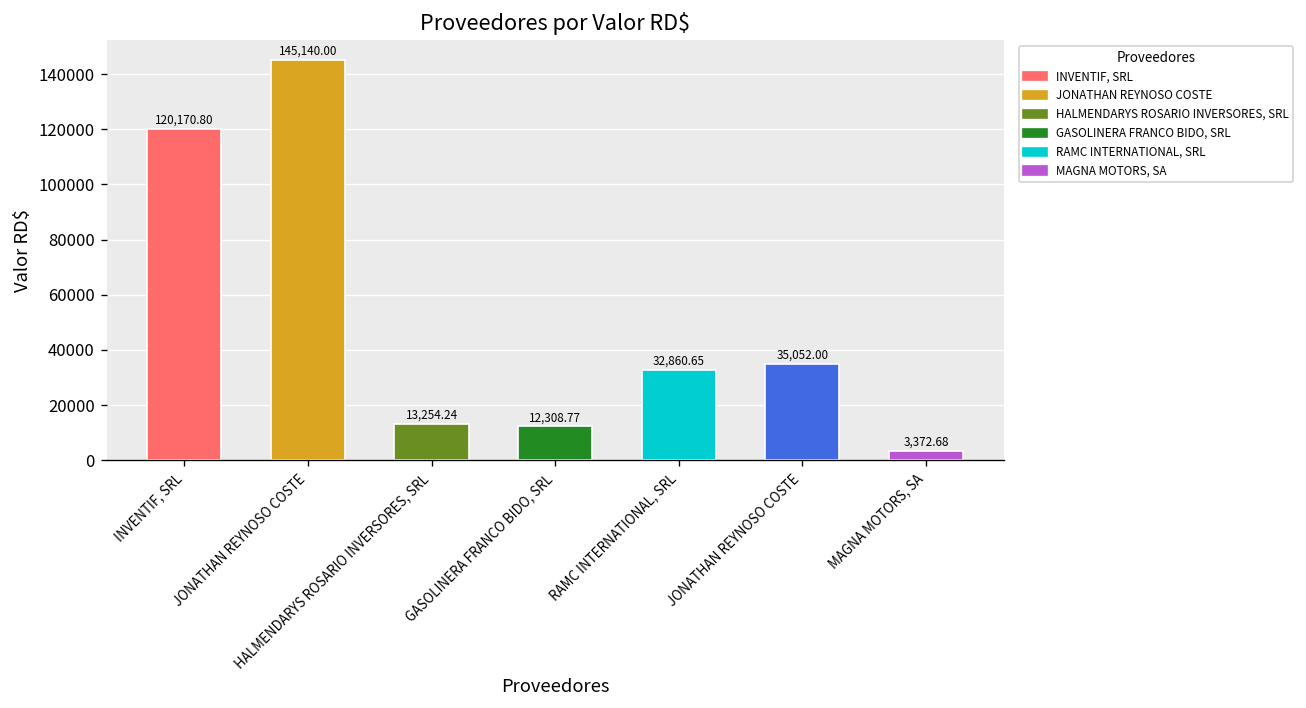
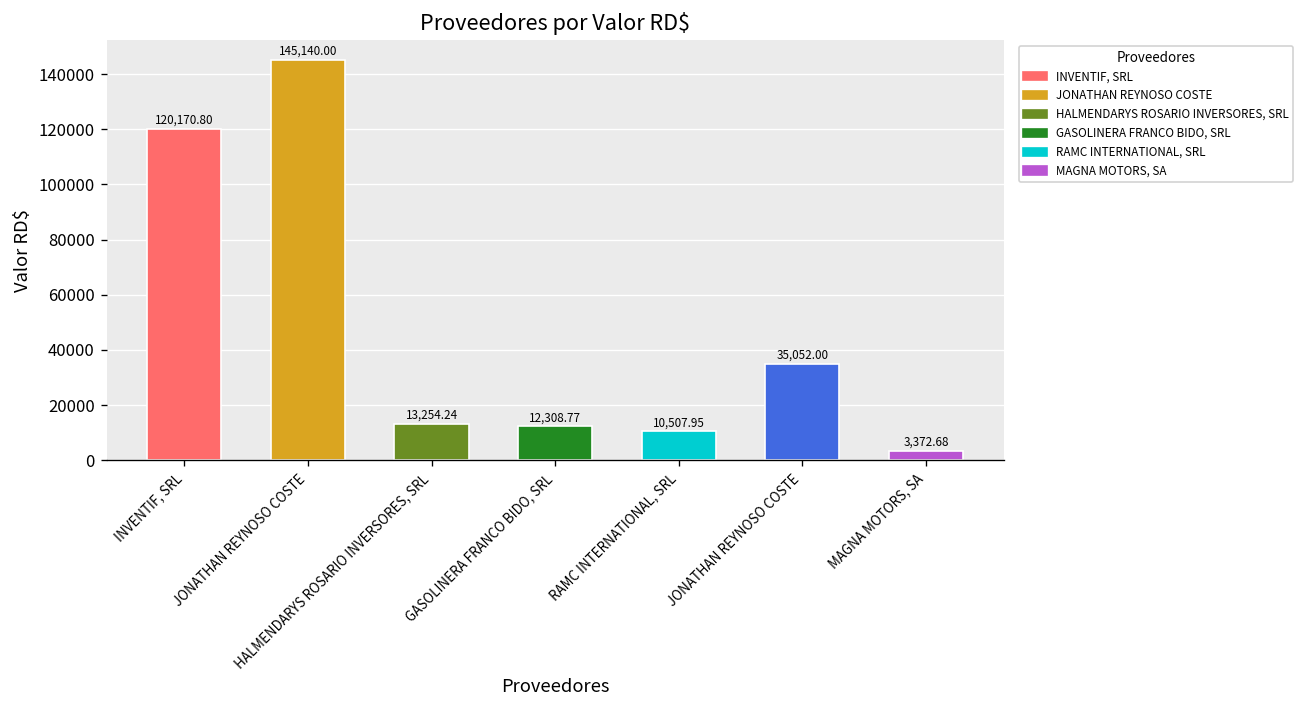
  {
    "INVENTIF, SRL": "120,170.80",
    "HALMENDARYS ROSARIO INVERSORES, SRL": "13,254.24",
    "GASOLINERA FRANCO BIDO, SRL": "12,308.77",
-   "RAMC INTERNATIONAL, SRL": "32,860.65",
+   "RAMC INTERNATIONAL, SRL": "10,507.95",
    "MAGNA MOTORS, SA": "3,372.68"
  }
